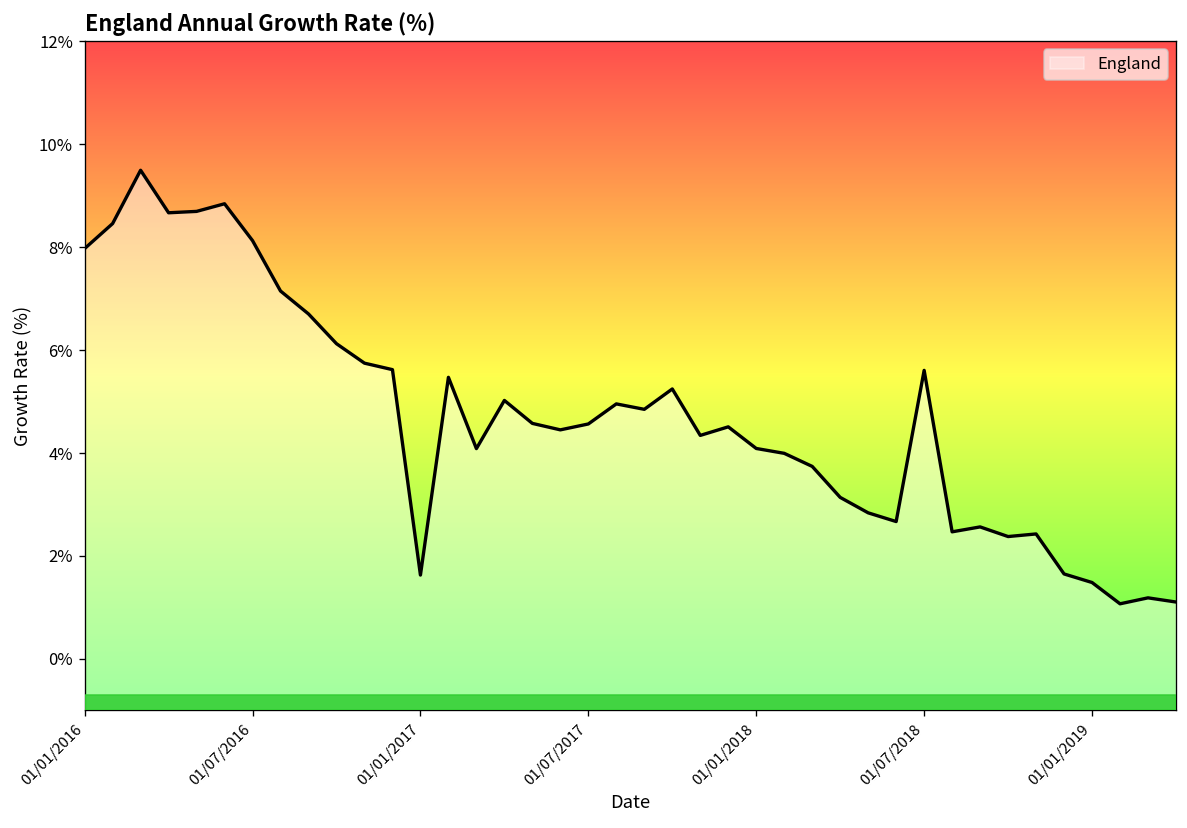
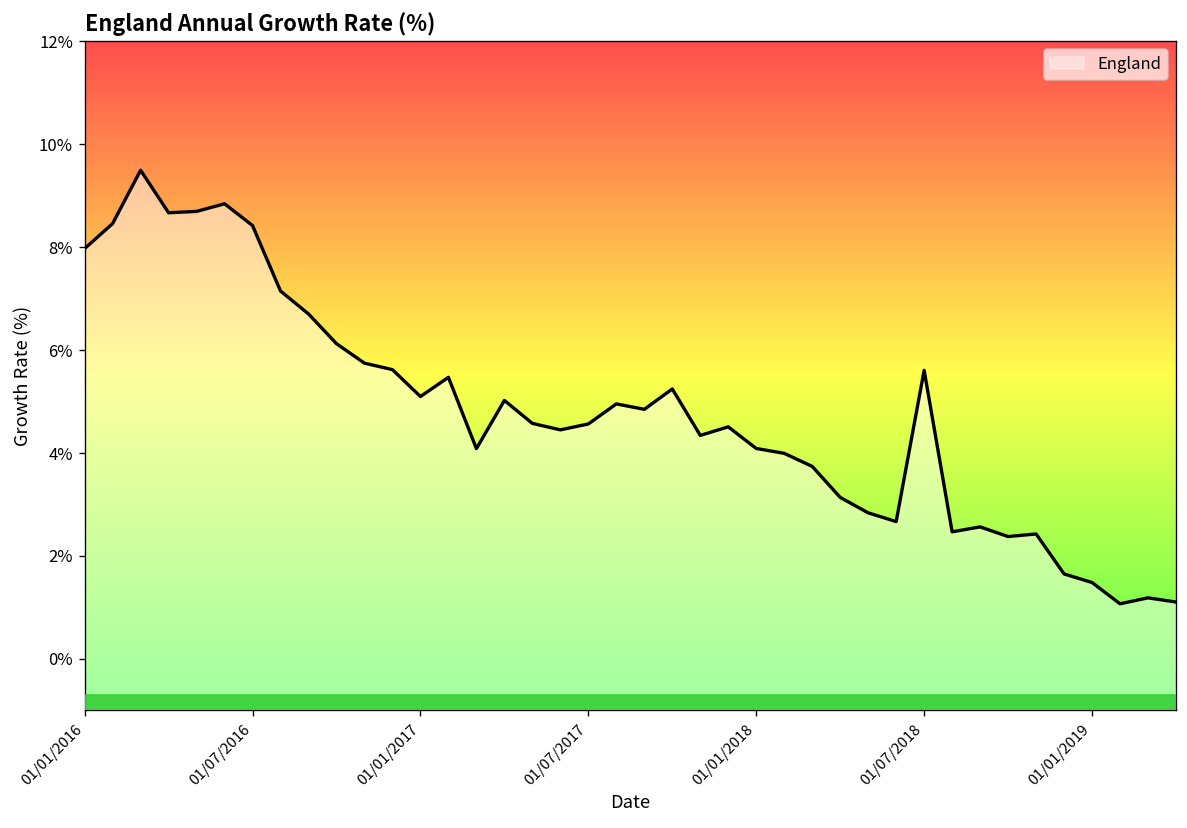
  {
    "01/01/2016": "8.0%",
-   "01/07/2016": "8.1%",
-   "01/01/2017": "1.6%",
+   "01/07/2016": "8.4%",
+   "01/01/2017": "5.1%",
    "01/07/2017": "4.6%",
    "01/01/2018": "4.1%",
    "01/07/2018": "5.6%",
    "01/01/2019": "1.5%"
  }
